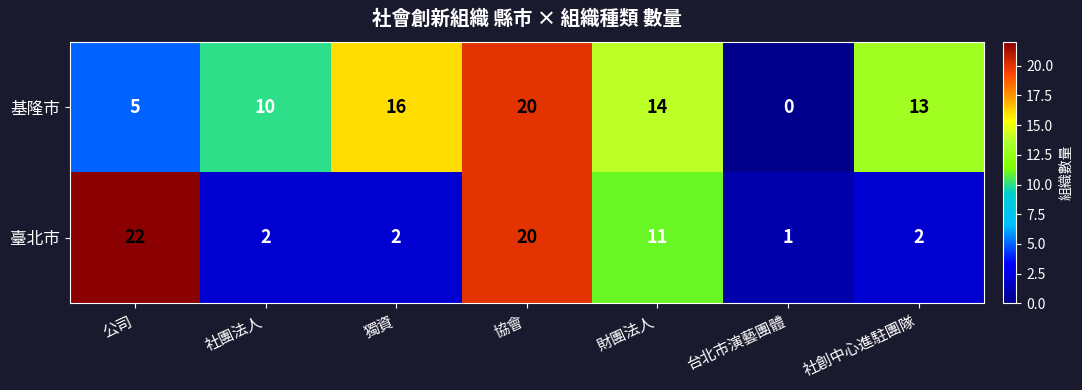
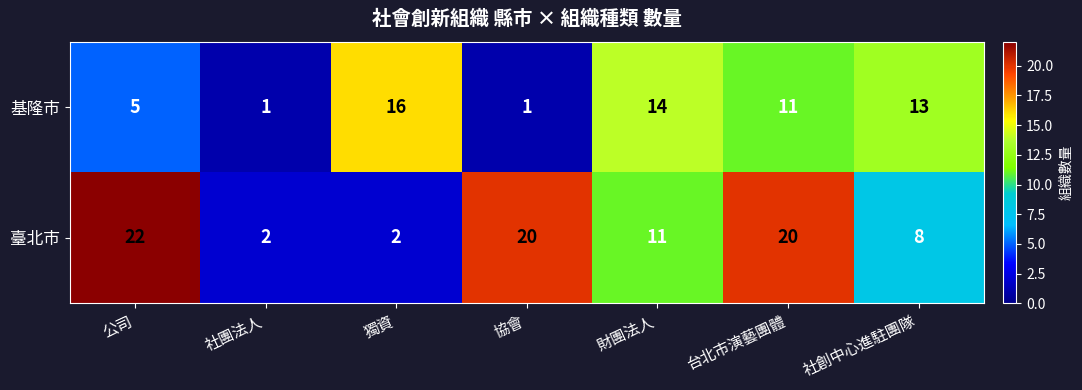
  {
    "基隆市": {
      "公司": 5,
-     "社團法人": 10,
+     "社團法人": 1,
      "獨資": 16,
-     "協會": 20,
+     "協會": 1,
      "財團法人": 14,
-     "台北市演藝團體": 0,
+     "台北市演藝團體": 11,
      "社創中心進駐團隊": 13
    },
    "臺北市": {
      "公司": 22,
      "社團法人": 2,
      "獨資": 2,
      "協會": 20,
      "財團法人": 11,
-     "台北市演藝團體": 1,
-     "社創中心進駐團隊": 2
+     "台北市演藝團體": 20,
+     "社創中心進駐團隊": 8
    }
  }
